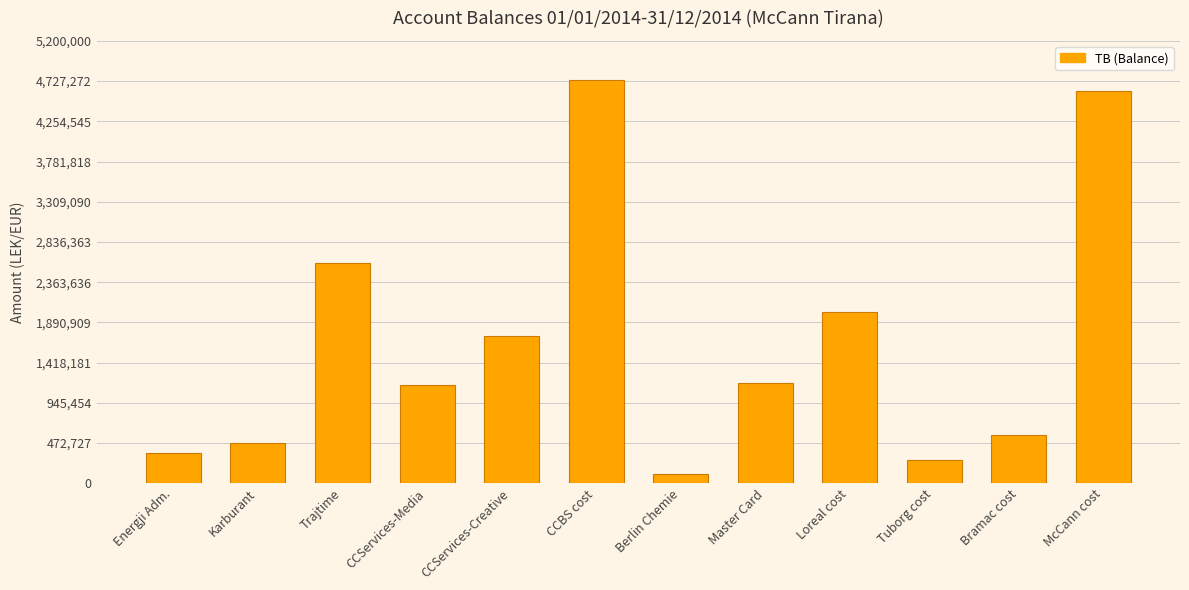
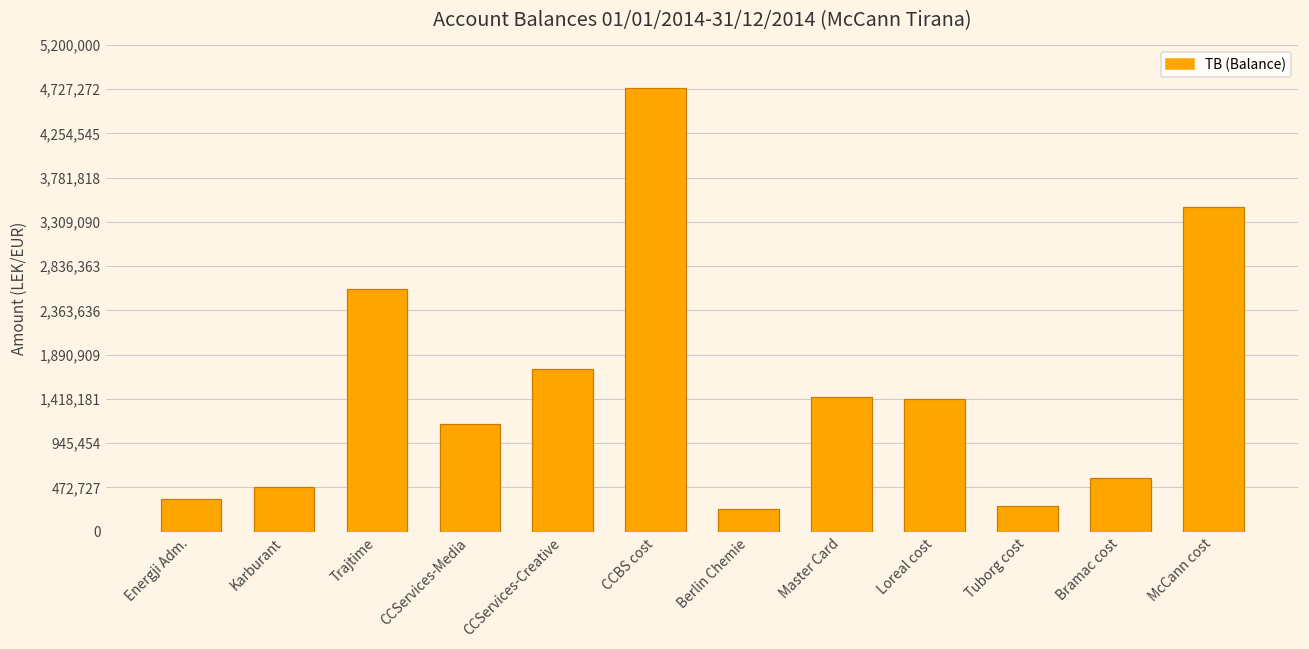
  {
    "Energji Adm.": "300,000",
    "Karburant": "500,000",
    "Trajtime": "2,600,000",
    "CCServices-Media": "1,100,000",
    "CCServices-Creative": "1,700,000",
    "CCBS cost": "4,700,000",
-   "Berlin Chemie": "100,000",
-   "Master Card": "1,200,000",
-   "Loreal cost": "2,000,000",
+   "Berlin Chemie": "200,000",
+   "Master Card": "1,400,000",
+   "Loreal cost": "1,400,000",
    "Tuborg cost": "300,000",
    "Bramac cost": "600,000",
-   "McCann cost": "4,600,000"
+   "McCann cost": "3,500,000"
  }
